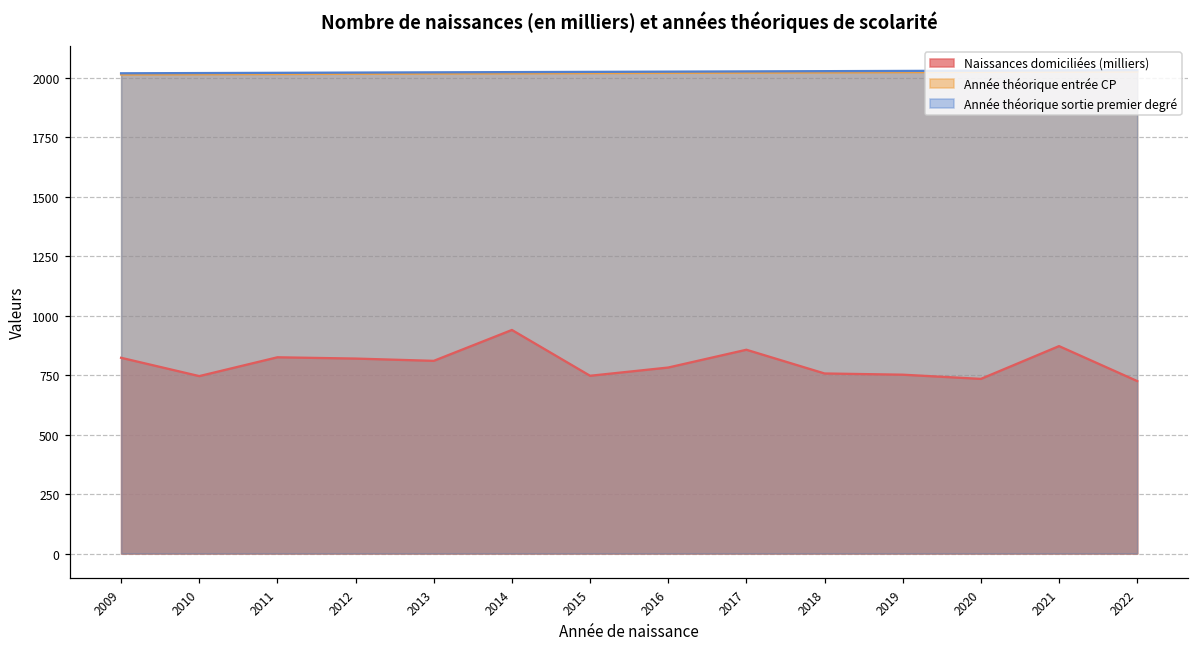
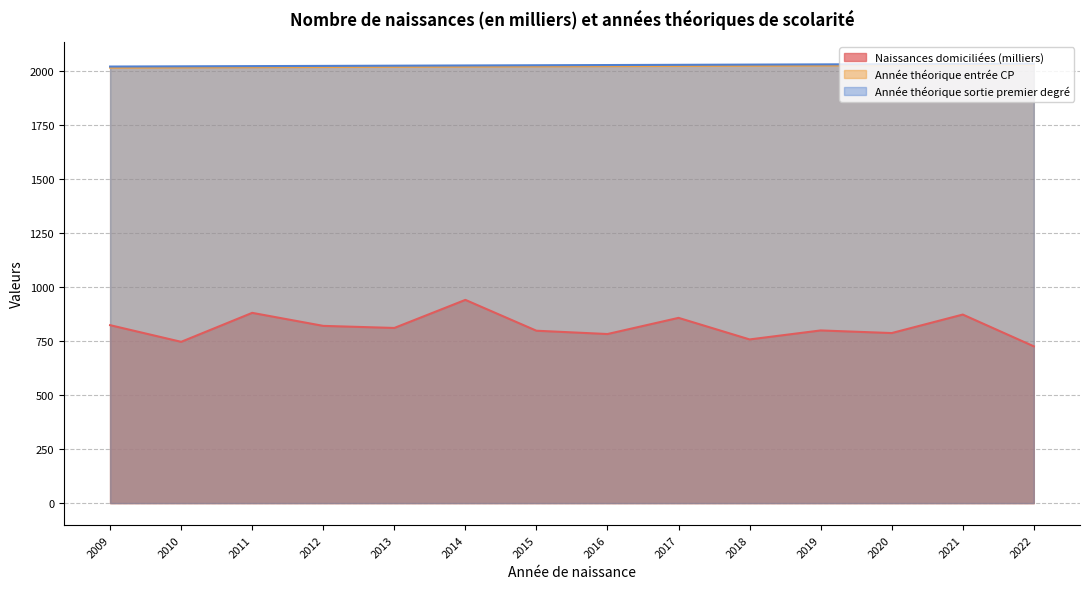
  {
    "Naissances domiciliées (milliers)": {
      "2009": 820,
      "2010": 750,
-     "2011": 830,
+     "2011": 880,
      "2012": 820,
      "2013": 810,
      "2014": 940,
-     "2015": 750,
+     "2015": 800,
      "2016": 780,
      "2017": 860,
      "2018": 760,
-     "2019": 750,
-     "2020": 730,
+     "2019": 800,
+     "2020": 790,
      "2021": 870,
      "2022": 730
    }
  }
